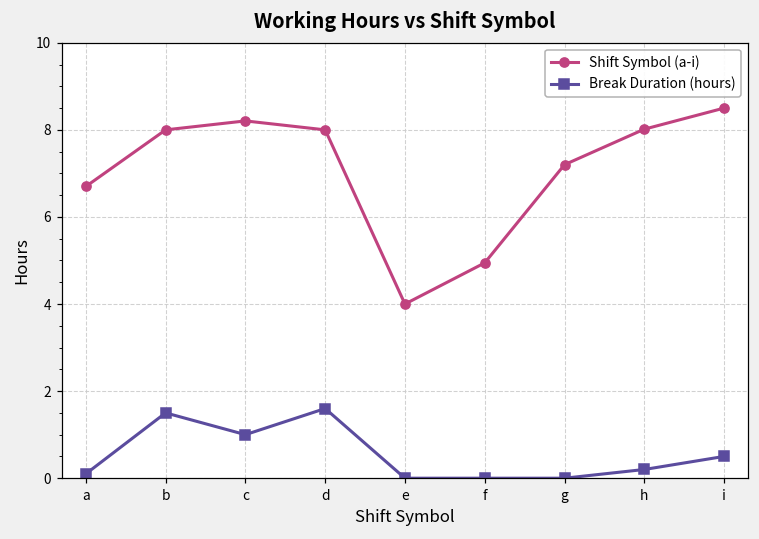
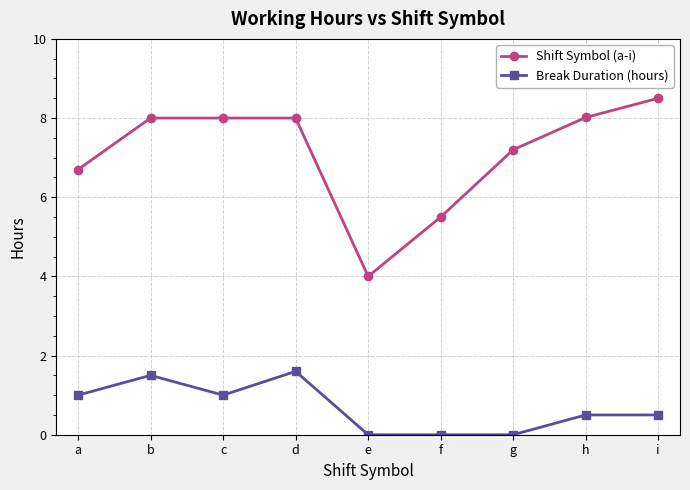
  {
    "Shift Symbol (a-i)": {
      "a": 6.7,
      "b": 8.0,
-     "c": 8.2,
+     "c": 8.0,
      "d": 8.0,
      "e": 4.0,
-     "f": 4.9,
+     "f": 5.5,
      "g": 7.2,
      "h": 8.0,
      "i": 8.5
    },
    "Break Duration (hours)": {
-     "a": 0.1,
+     "a": 1.0,
      "b": 1.5,
      "c": 1.0,
      "d": 1.6,
      "e": 0.0,
      "f": 0.0,
      "g": 0.0,
-     "h": 0.2,
+     "h": 0.5,
      "i": 0.5
    }
  }
